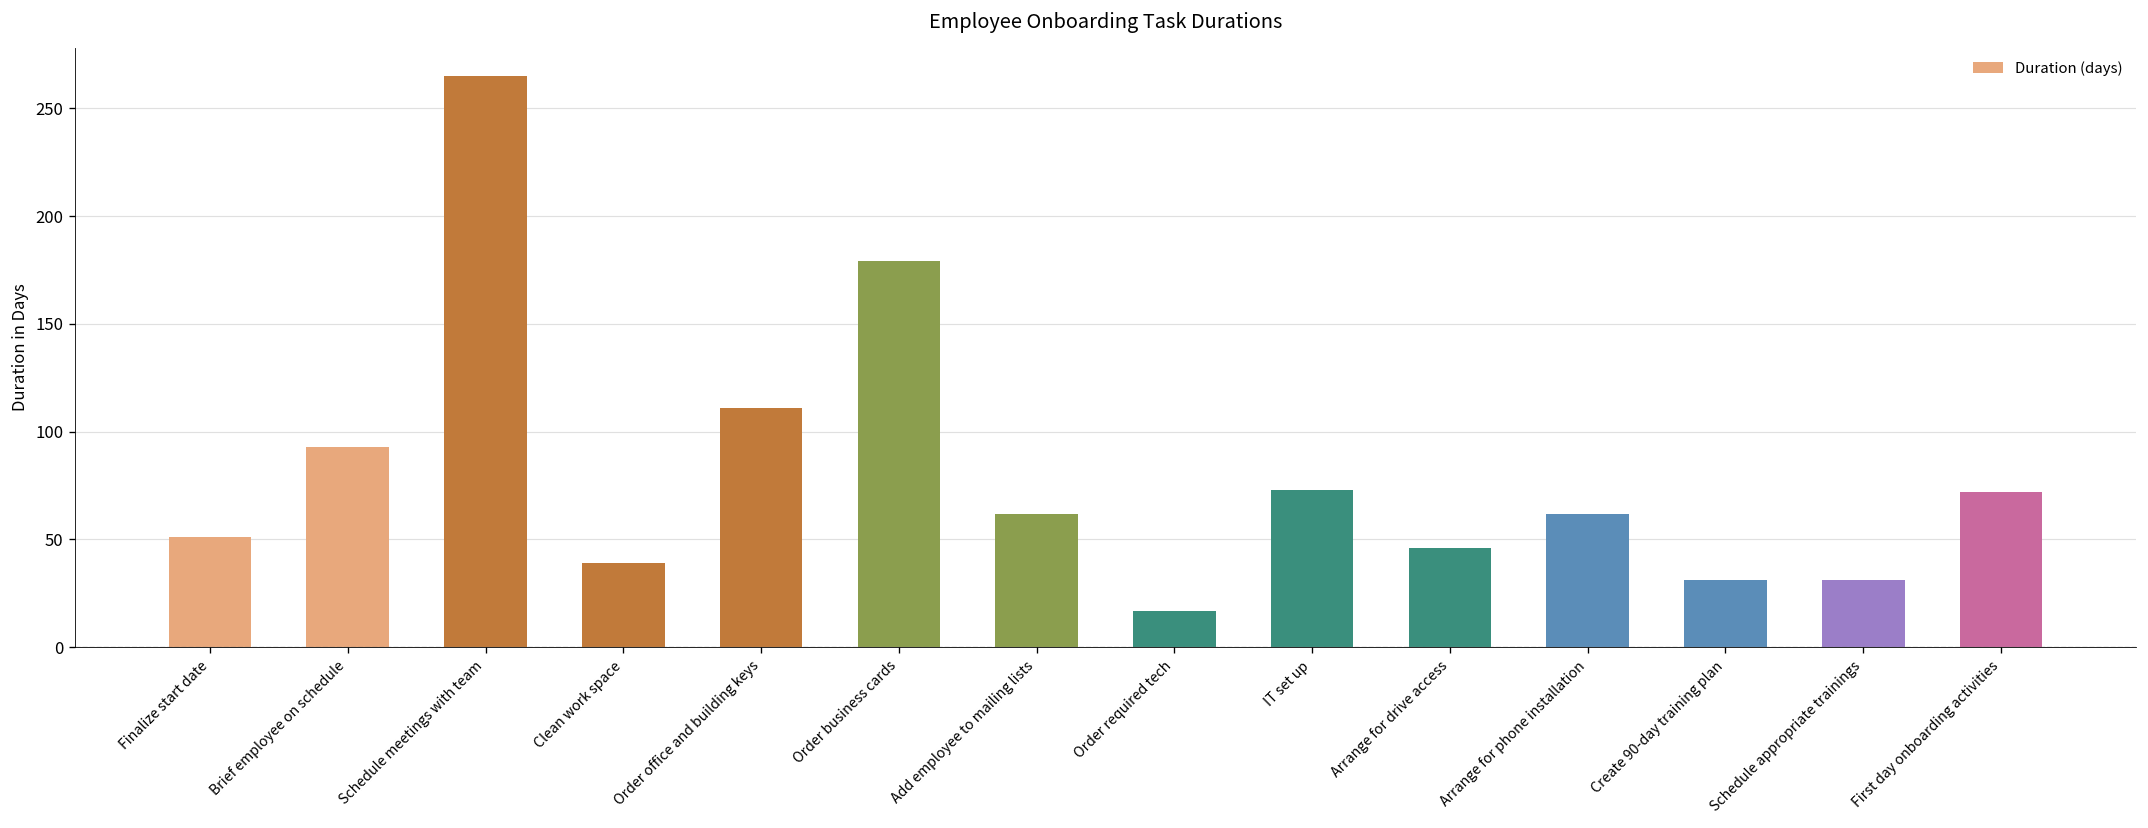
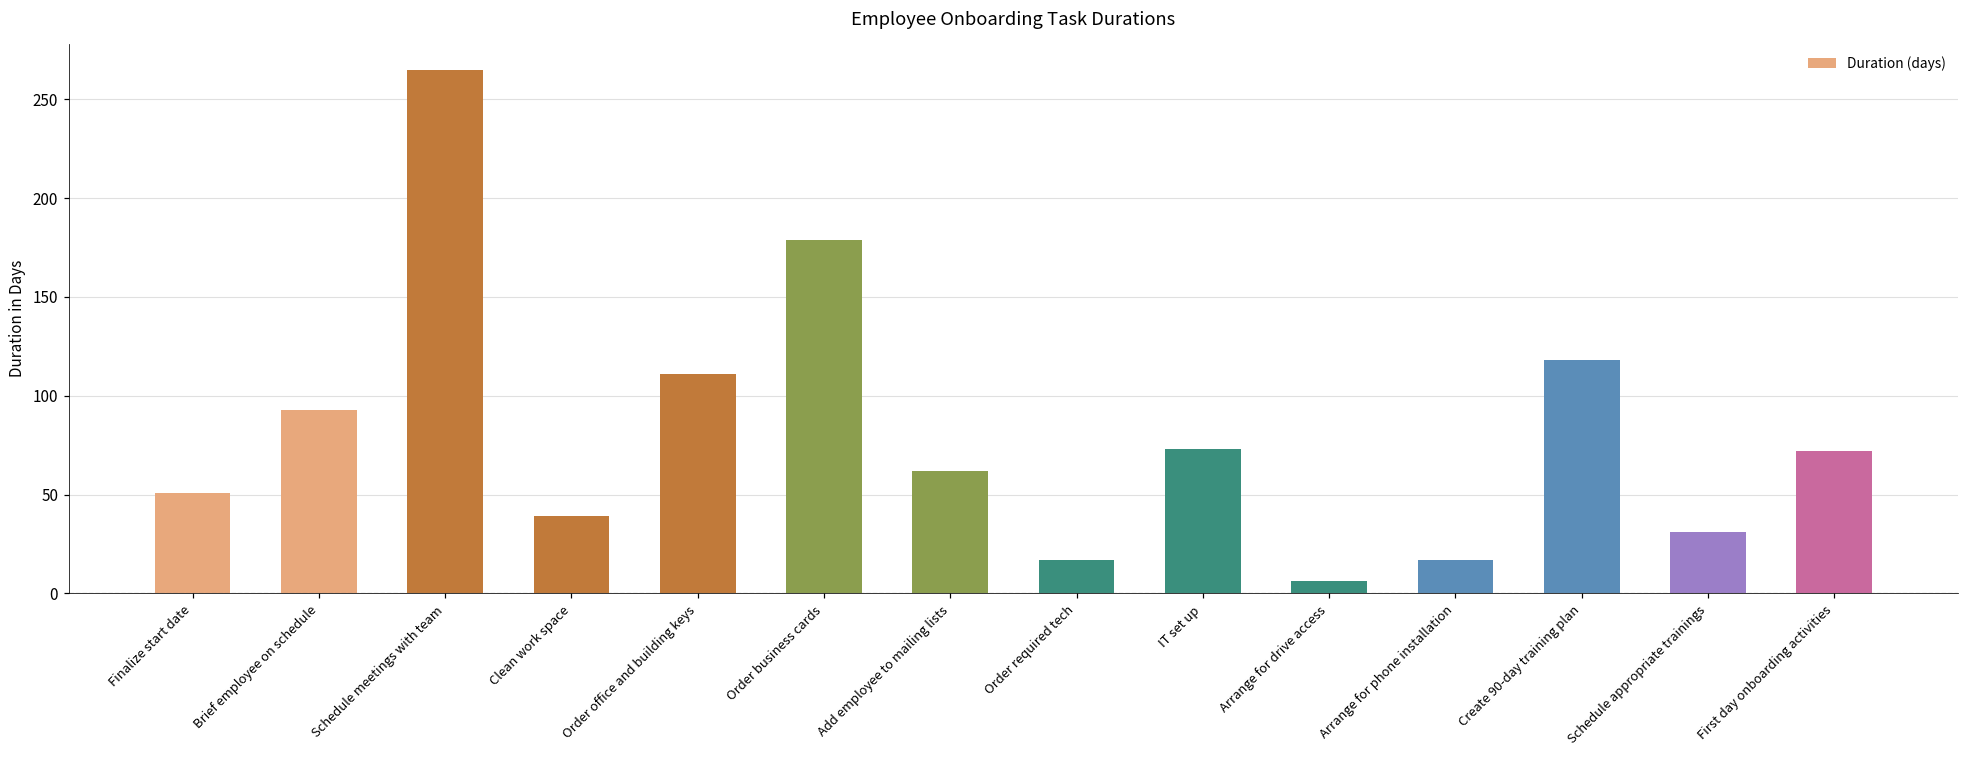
  {
    "Finalize start date": 51,
    "Brief employee on schedule": 93,
    "Schedule meetings with team": 265,
    "Clean work space": 39,
    "Order office and building keys": 111,
    "Order business cards": 179,
    "Add employee to mailing lists": 62,
    "Order required tech": 17,
    "IT set up": 73,
-   "Arrange for drive access": 46,
-   "Arrange for phone installation": 62,
-   "Create 90-day training plan": 31,
+   "Arrange for drive access": 6,
+   "Arrange for phone installation": 17,
+   "Create 90-day training plan": 118,
    "Schedule appropriate trainings": 31,
    "First day onboarding activities": 72
  }
